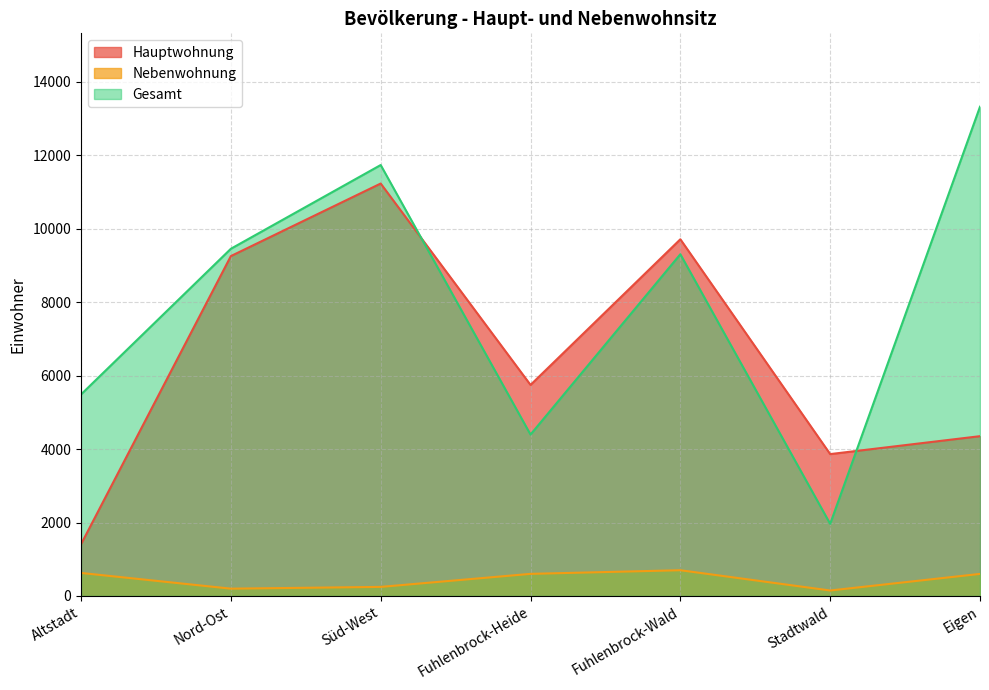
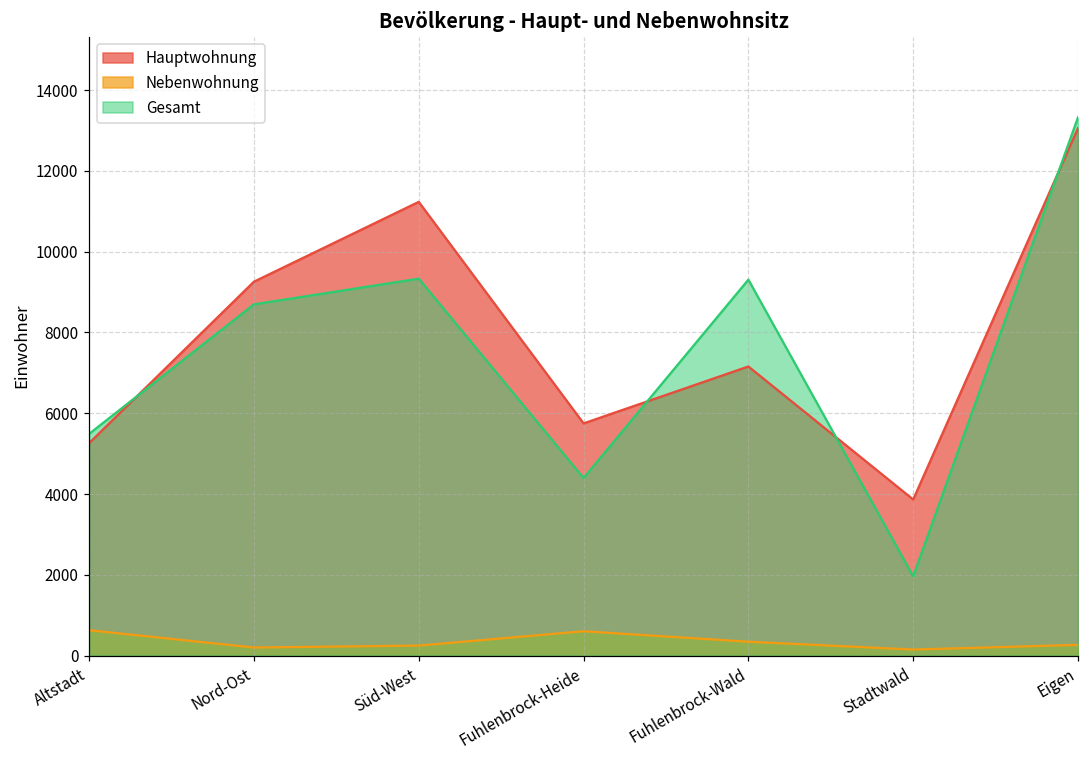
  {
    "Hauptwohnung": {
-     "Altstadt": 1400,
+     "Altstadt": 5300,
      "Nord-Ost": 9300,
      "Süd-West": 11200,
      "Fuhlenbrock-Heide": 5700,
-     "Fuhlenbrock-Wald": 9700,
+     "Fuhlenbrock-Wald": 7200,
      "Stadtwald": 3900,
-     "Eigen": 4400
+     "Eigen": 13100
    },
    "Nebenwohnung": {
      "Altstadt": 600,
      "Nord-Ost": 200,
      "Süd-West": 200,
      "Fuhlenbrock-Heide": 600,
-     "Fuhlenbrock-Wald": 700,
+     "Fuhlenbrock-Wald": 300,
      "Stadtwald": 100,
-     "Eigen": 600
+     "Eigen": 300
    },
    "Gesamt": {
      "Altstadt": 5500,
-     "Nord-Ost": 9500,
-     "Süd-West": 11700,
+     "Nord-Ost": 8700,
+     "Süd-West": 9300,
      "Fuhlenbrock-Heide": 4400,
      "Fuhlenbrock-Wald": 9300,
      "Stadtwald": 2000,
      "Eigen": 13300
    }
  }
